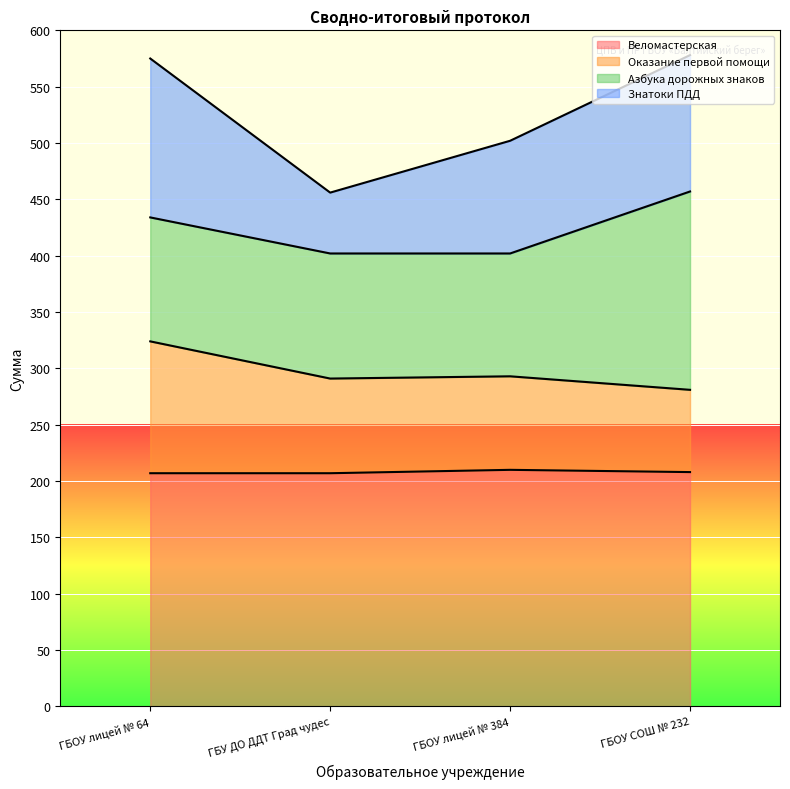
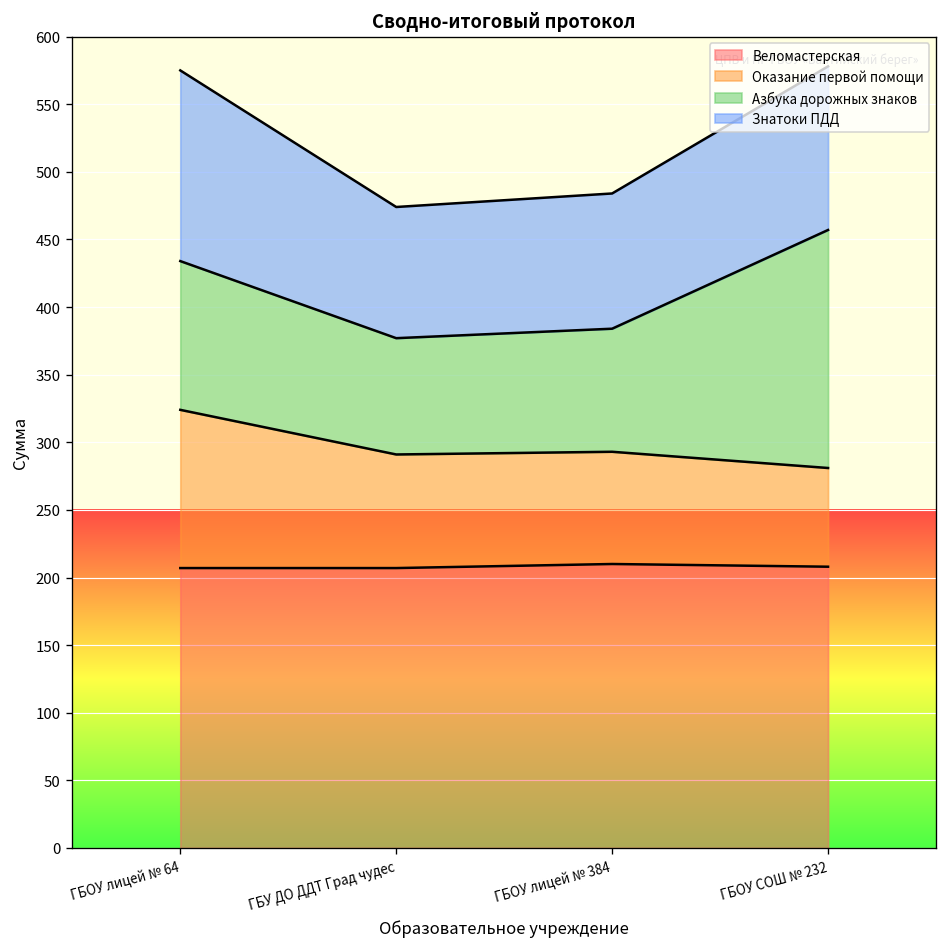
  {
    "Азбука дорожных знаков": {
      "ГБОУ лицей № 64": 110,
-     "ГБУ ДО ДДТ Град чудес": 111,
-     "ГБОУ лицей № 384": 109,
+     "ГБУ ДО ДДТ Град чудес": 86,
+     "ГБОУ лицей № 384": 91,
      "ГБОУ СОШ № 232": 176
    },
    "Знатоки ПДД": {
      "ГБОУ лицей № 64": 141,
-     "ГБУ ДО ДДТ Град чудес": 54,
+     "ГБУ ДО ДДТ Град чудес": 97,
      "ГБОУ лицей № 384": 100
    }
  }
